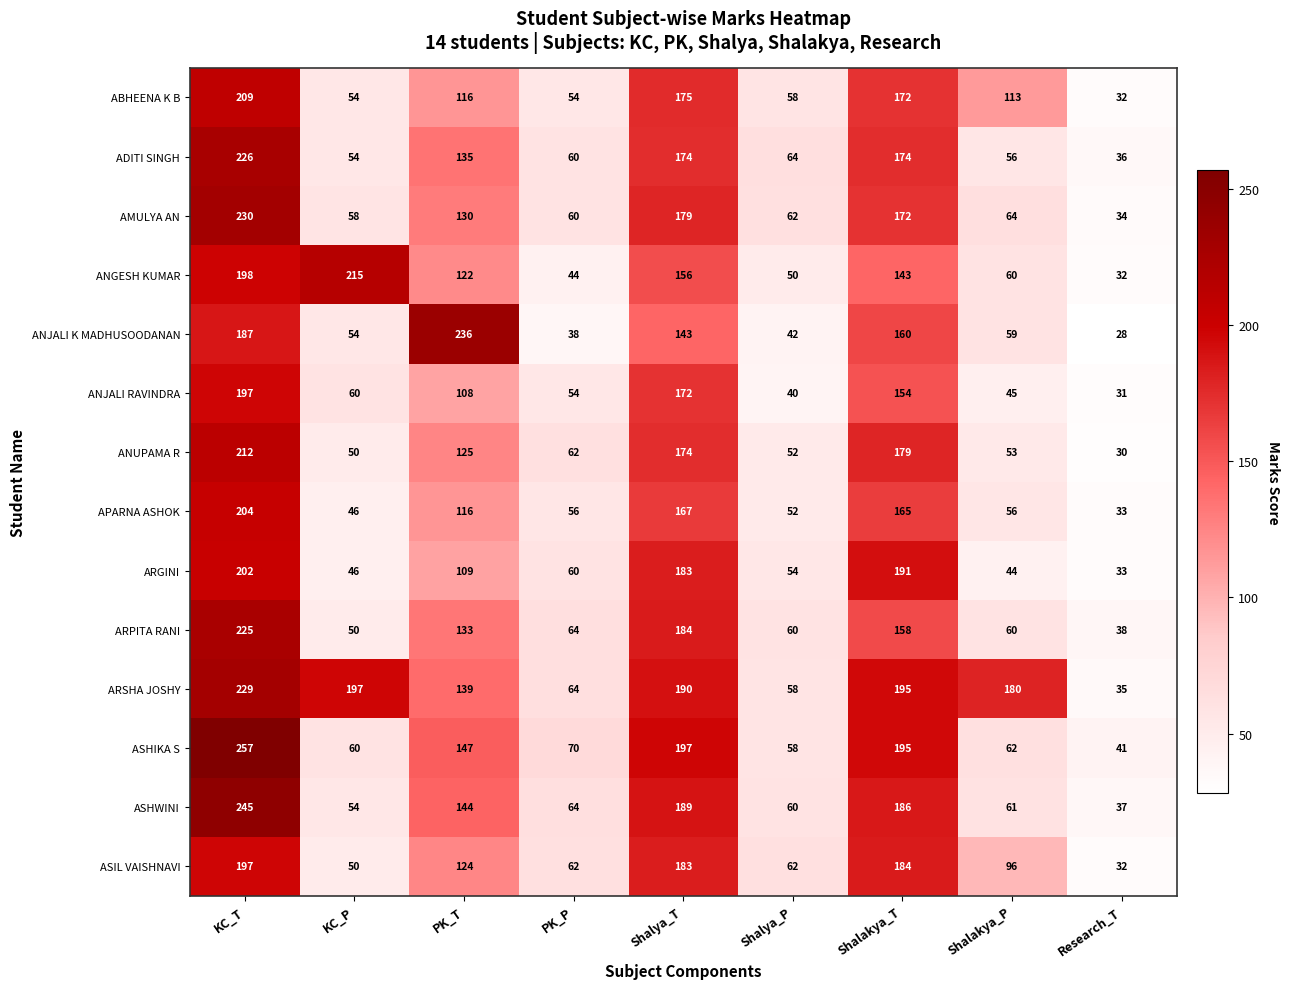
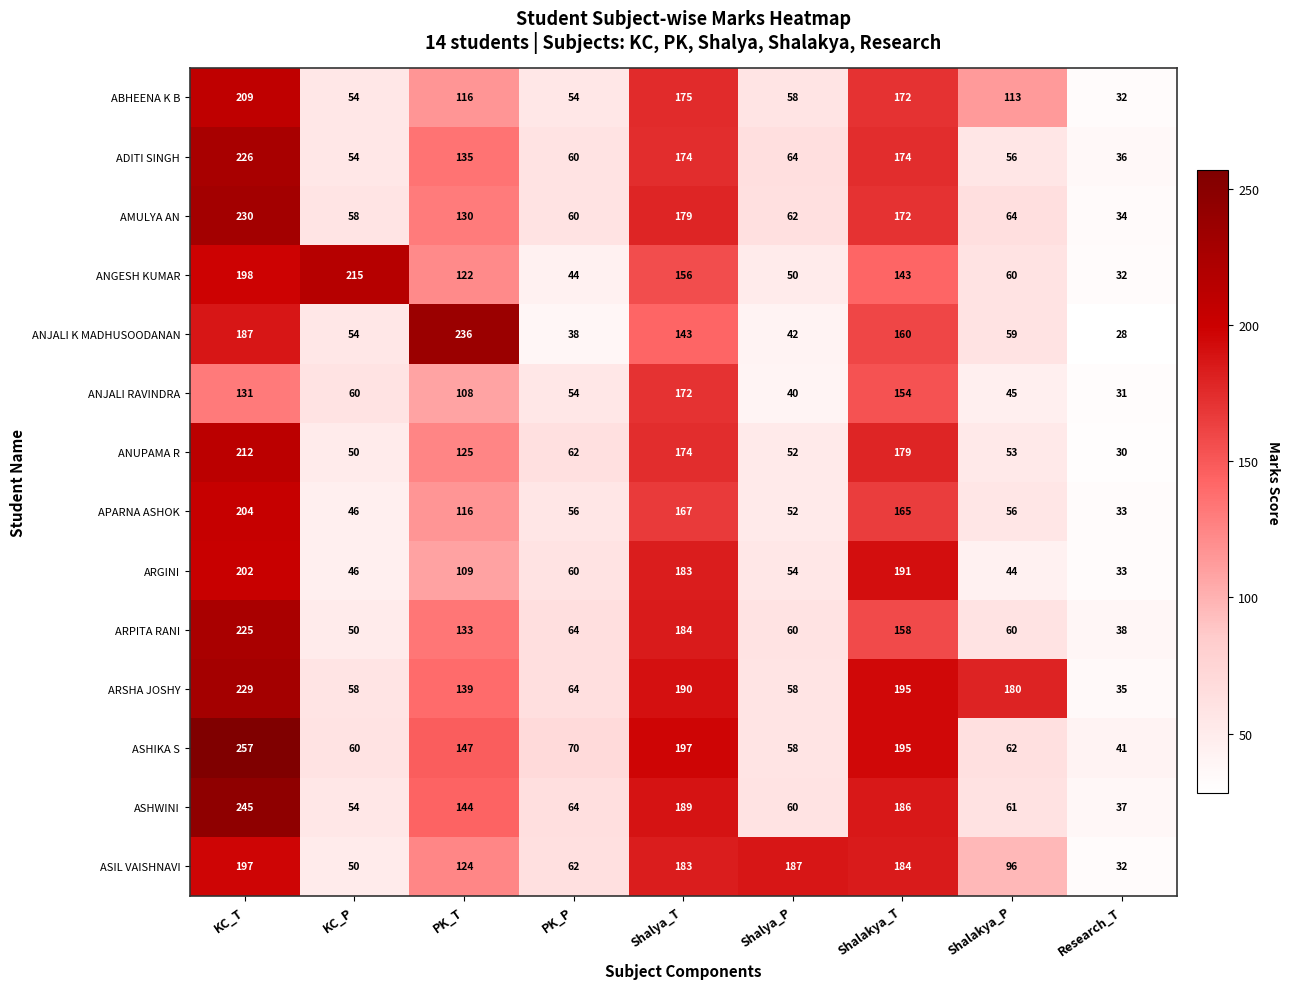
  {
    "ABHEENA K B": {
      "KC_T": 209,
      "KC_P": 54,
      "PK_T": 116,
      "PK_P": 54,
      "Shalya_T": 175,
      "Shalya_P": 58,
      "Shalakya_T": 172,
      "Shalakya_P": 113,
      "Research_T": 32
    },
    "ADITI SINGH": {
      "KC_T": 226,
      "KC_P": 54,
      "PK_T": 135,
      "PK_P": 60,
      "Shalya_T": 174,
      "Shalya_P": 64,
      "Shalakya_T": 174,
      "Shalakya_P": 56,
      "Research_T": 36
    },
    "AMULYA AN": {
      "KC_T": 230,
      "KC_P": 58,
      "PK_T": 130,
      "PK_P": 60,
      "Shalya_T": 179,
      "Shalya_P": 62,
      "Shalakya_T": 172,
      "Shalakya_P": 64,
      "Research_T": 34
    },
    "ANGESH KUMAR": {
      "KC_T": 198,
      "KC_P": 215,
      "PK_T": 122,
      "PK_P": 44,
      "Shalya_T": 156,
      "Shalya_P": 50,
      "Shalakya_T": 143,
      "Shalakya_P": 60,
      "Research_T": 32
    },
    "ANJALI K MADHUSOODANAN": {
      "KC_T": 187,
      "KC_P": 54,
      "PK_T": 236,
      "PK_P": 38,
      "Shalya_T": 143,
      "Shalya_P": 42,
      "Shalakya_T": 160,
      "Shalakya_P": 59,
      "Research_T": 28
    },
    "ANJALI RAVINDRA": {
-     "KC_T": 197,
+     "KC_T": 131,
      "KC_P": 60,
      "PK_T": 108,
      "PK_P": 54,
      "Shalya_T": 172,
      "Shalya_P": 40,
      "Shalakya_T": 154,
      "Shalakya_P": 45,
      "Research_T": 31
    },
    "ANUPAMA R": {
      "KC_T": 212,
      "KC_P": 50,
      "PK_T": 125,
      "PK_P": 62,
      "Shalya_T": 174,
      "Shalya_P": 52,
      "Shalakya_T": 179,
      "Shalakya_P": 53,
      "Research_T": 30
    },
    "APARNA ASHOK": {
      "KC_T": 204,
      "KC_P": 46,
      "PK_T": 116,
      "PK_P": 56,
      "Shalya_T": 167,
      "Shalya_P": 52,
      "Shalakya_T": 165,
      "Shalakya_P": 56,
      "Research_T": 33
    },
    "ARGINI": {
      "KC_T": 202,
      "KC_P": 46,
      "PK_T": 109,
      "PK_P": 60,
      "Shalya_T": 183,
      "Shalya_P": 54,
      "Shalakya_T": 191,
      "Shalakya_P": 44,
      "Research_T": 33
    },
    "ARPITA RANI": {
      "KC_T": 225,
      "KC_P": 50,
      "PK_T": 133,
      "PK_P": 64,
      "Shalya_T": 184,
      "Shalya_P": 60,
      "Shalakya_T": 158,
      "Shalakya_P": 60,
      "Research_T": 38
    },
    "ARSHA JOSHY": {
      "KC_T": 229,
-     "KC_P": 197,
+     "KC_P": 58,
      "PK_T": 139,
      "PK_P": 64,
      "Shalya_T": 190,
      "Shalya_P": 58,
      "Shalakya_T": 195,
      "Shalakya_P": 180,
      "Research_T": 35
    },
    "ASHIKA S": {
      "KC_T": 257,
      "KC_P": 60,
      "PK_T": 147,
      "PK_P": 70,
      "Shalya_T": 197,
      "Shalya_P": 58,
      "Shalakya_T": 195,
      "Shalakya_P": 62,
      "Research_T": 41
    },
    "ASHWINI": {
      "KC_T": 245,
      "KC_P": 54,
      "PK_T": 144,
      "PK_P": 64,
      "Shalya_T": 189,
      "Shalya_P": 60,
      "Shalakya_T": 186,
      "Shalakya_P": 61,
      "Research_T": 37
    },
    "ASIL VAISHNAVI": {
      "KC_T": 197,
      "KC_P": 50,
      "PK_T": 124,
      "PK_P": 62,
      "Shalya_T": 183,
-     "Shalya_P": 62,
+     "Shalya_P": 187,
      "Shalakya_T": 184,
      "Shalakya_P": 96,
      "Research_T": 32
    }
  }
